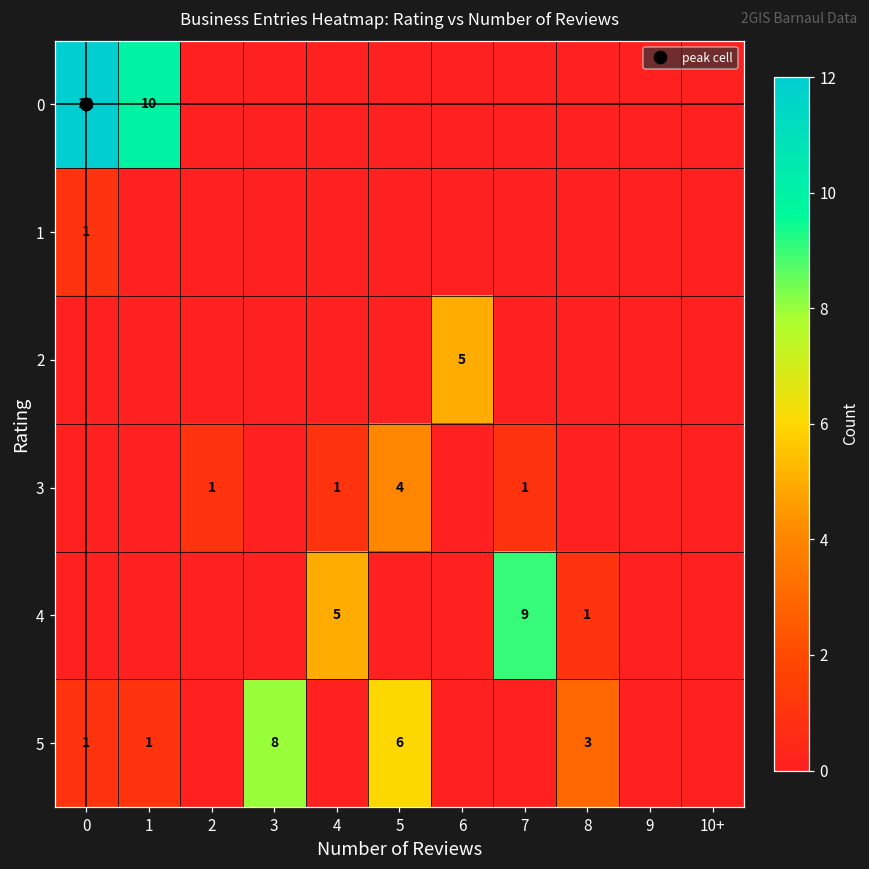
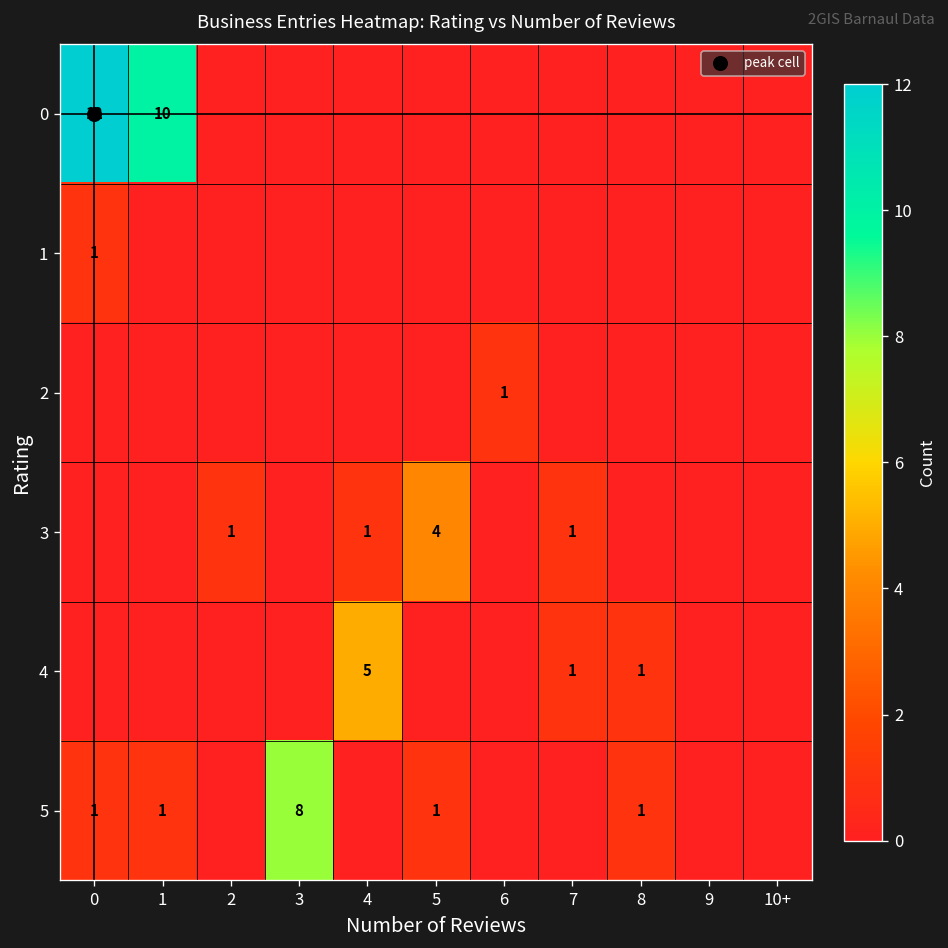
  {
    "0": {
      "1": 10
    },
    "1": {
      "0": 1
    },
    "2": {
-     "6": 5
+     "6": 1
    },
    "3": {
      "2": 1,
      "4": 1,
      "5": 4,
      "7": 1
    },
    "4": {
      "4": 5,
-     "7": 9,
+     "7": 1,
      "8": 1
    },
    "5": {
      "0": 1,
      "1": 1,
      "3": 8,
-     "5": 6,
-     "8": 3
+     "5": 1,
+     "8": 1
    }
  }
